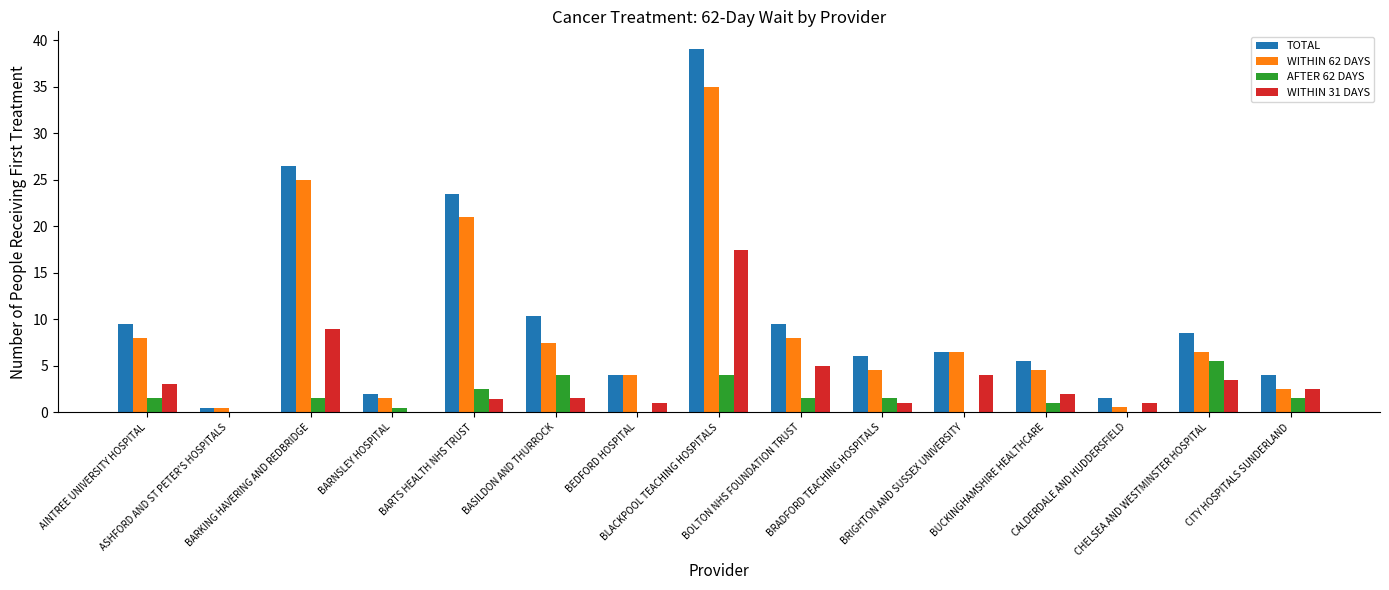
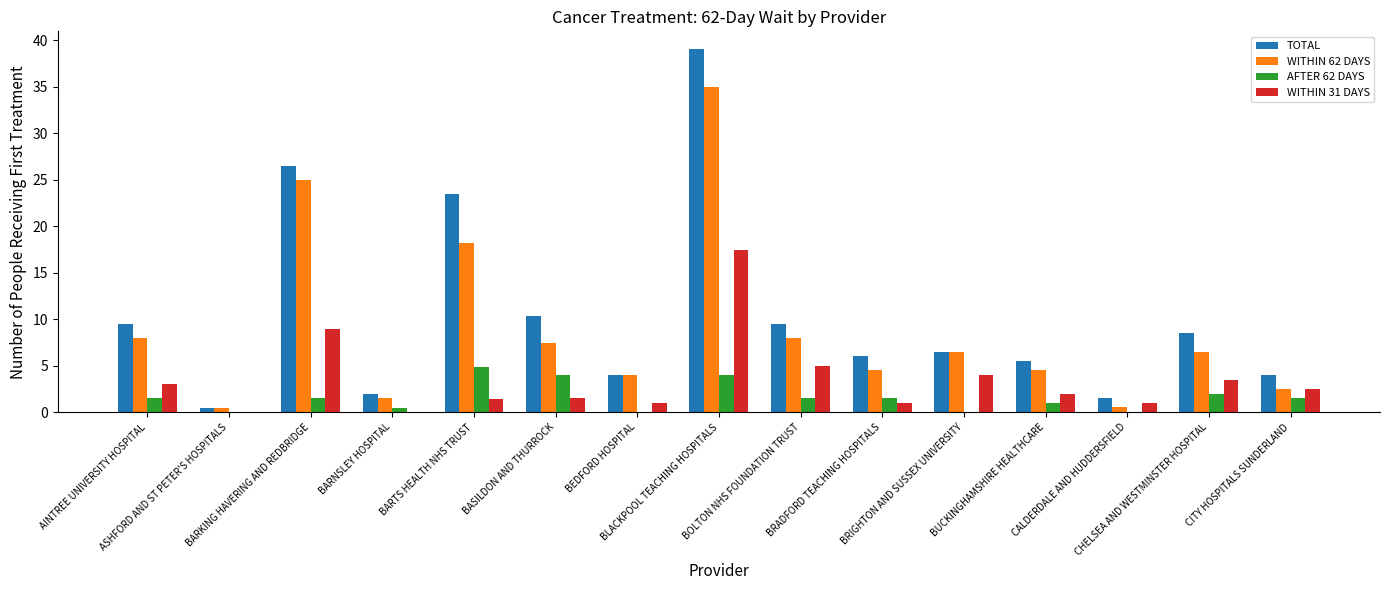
  {
    "TOTAL": {
      "AINTREE UNIVERSITY HOSPITAL": 10,
      "ASHFORD AND ST PETER'S HOSPITALS": 1,
      "BARKING HAVERING AND REDBRIDGE": 27,
      "BARNSLEY HOSPITAL": 2,
      "BARTS HEALTH NHS TRUST": 24,
      "BASILDON AND THURROCK": 10,
      "BEDFORD HOSPITAL": 4,
      "BLACKPOOL TEACHING HOSPITALS": 39,
      "BOLTON NHS FOUNDATION TRUST": 10,
      "BRADFORD TEACHING HOSPITALS": 6,
      "BRIGHTON AND SUSSEX UNIVERSITY": 7,
      "BUCKINGHAMSHIRE HEALTHCARE": 6,
      "CALDERDALE AND HUDDERSFIELD": 2,
      "CHELSEA AND WESTMINSTER HOSPITAL": 9,
      "CITY HOSPITALS SUNDERLAND": 4
    },
    "WITHIN 62 DAYS": {
      "AINTREE UNIVERSITY HOSPITAL": 8,
      "ASHFORD AND ST PETER'S HOSPITALS": 1,
      "BARKING HAVERING AND REDBRIDGE": 25,
      "BARNSLEY HOSPITAL": 2,
-     "BARTS HEALTH NHS TRUST": 21,
+     "BARTS HEALTH NHS TRUST": 18,
      "BASILDON AND THURROCK": 8,
      "BEDFORD HOSPITAL": 4,
      "BLACKPOOL TEACHING HOSPITALS": 35,
      "BOLTON NHS FOUNDATION TRUST": 8,
      "BRADFORD TEACHING HOSPITALS": 5,
      "BRIGHTON AND SUSSEX UNIVERSITY": 7,
      "BUCKINGHAMSHIRE HEALTHCARE": 5,
      "CALDERDALE AND HUDDERSFIELD": 1,
      "CHELSEA AND WESTMINSTER HOSPITAL": 7,
      "CITY HOSPITALS SUNDERLAND": 3
    },
    "AFTER 62 DAYS": {
      "AINTREE UNIVERSITY HOSPITAL": 2,
      "ASHFORD AND ST PETER'S HOSPITALS": 0,
      "BARKING HAVERING AND REDBRIDGE": 2,
      "BARNSLEY HOSPITAL": 1,
-     "BARTS HEALTH NHS TRUST": 3,
+     "BARTS HEALTH NHS TRUST": 5,
      "BASILDON AND THURROCK": 4,
      "BEDFORD HOSPITAL": 0,
      "BLACKPOOL TEACHING HOSPITALS": 4,
      "BOLTON NHS FOUNDATION TRUST": 2,
      "BRADFORD TEACHING HOSPITALS": 2,
      "BRIGHTON AND SUSSEX UNIVERSITY": 0,
      "BUCKINGHAMSHIRE HEALTHCARE": 1,
      "CALDERDALE AND HUDDERSFIELD": 0,
-     "CHELSEA AND WESTMINSTER HOSPITAL": 6,
+     "CHELSEA AND WESTMINSTER HOSPITAL": 2,
      "CITY HOSPITALS SUNDERLAND": 2
    },
    "WITHIN 31 DAYS": {
      "AINTREE UNIVERSITY HOSPITAL": 3,
      "ASHFORD AND ST PETER'S HOSPITALS": 0,
      "BARKING HAVERING AND REDBRIDGE": 9,
      "BARNSLEY HOSPITAL": 0,
      "BARTS HEALTH NHS TRUST": 1,
      "BASILDON AND THURROCK": 2,
      "BEDFORD HOSPITAL": 1,
      "BLACKPOOL TEACHING HOSPITALS": 18,
      "BOLTON NHS FOUNDATION TRUST": 5,
      "BRADFORD TEACHING HOSPITALS": 1,
      "BRIGHTON AND SUSSEX UNIVERSITY": 4,
      "BUCKINGHAMSHIRE HEALTHCARE": 2,
      "CALDERDALE AND HUDDERSFIELD": 1,
      "CHELSEA AND WESTMINSTER HOSPITAL": 4,
      "CITY HOSPITALS SUNDERLAND": 3
    }
  }
